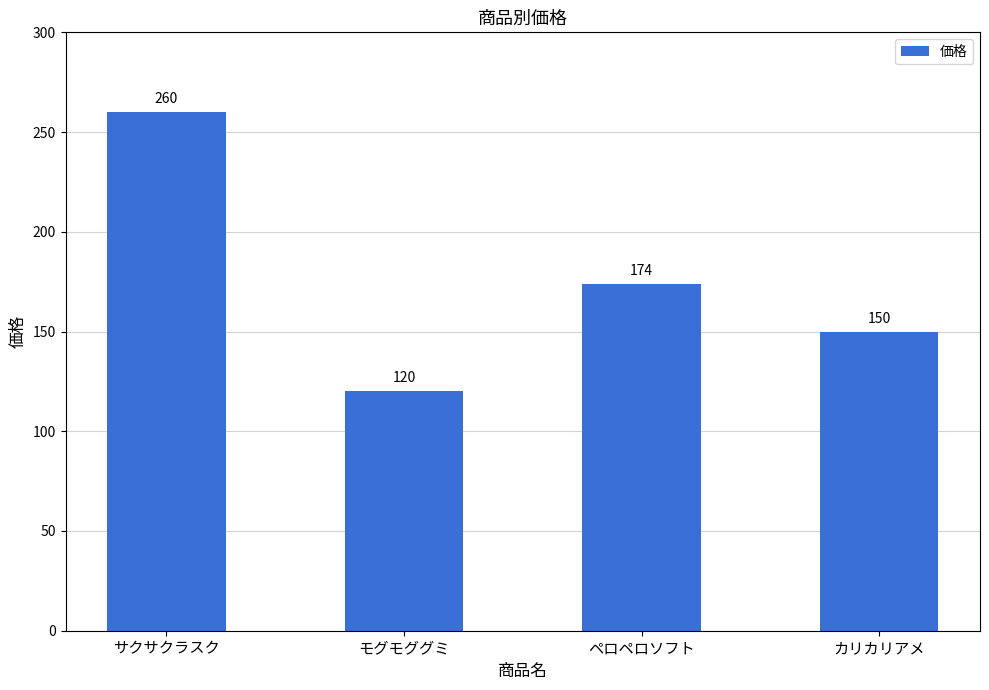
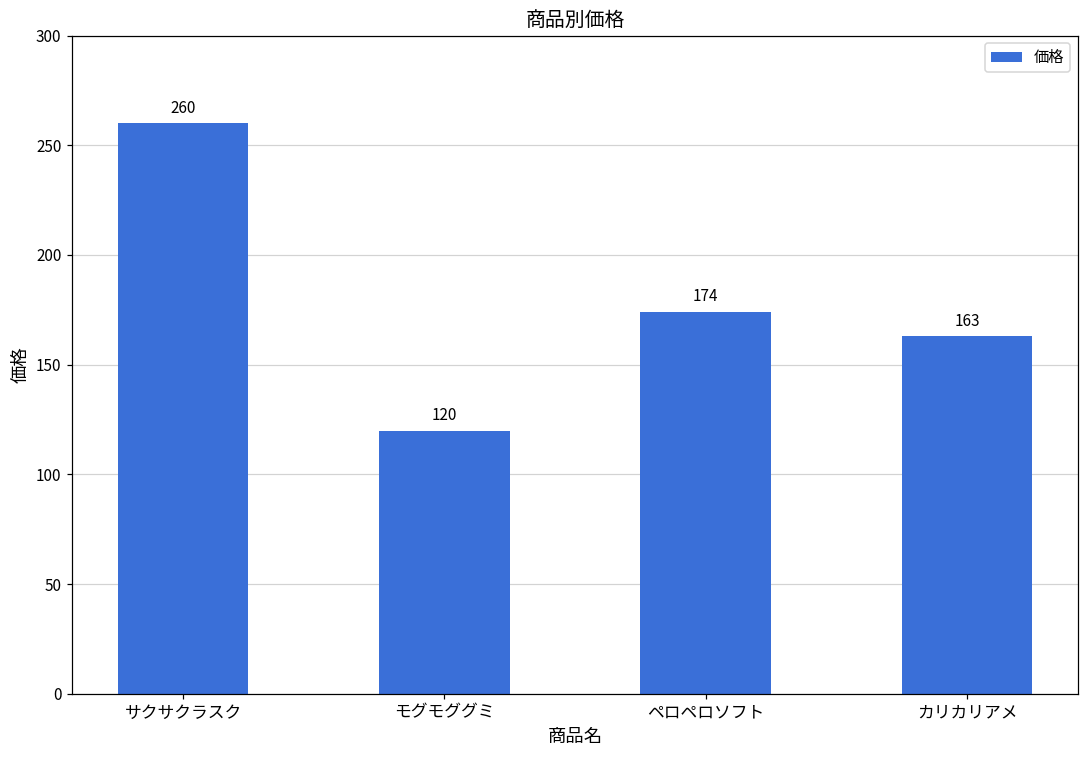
  {
    "サクサクラスク": 260,
    "モグモググミ": 120,
    "ペロペロソフト": 174,
-   "カリカリアメ": 150
+   "カリカリアメ": 163
  }
